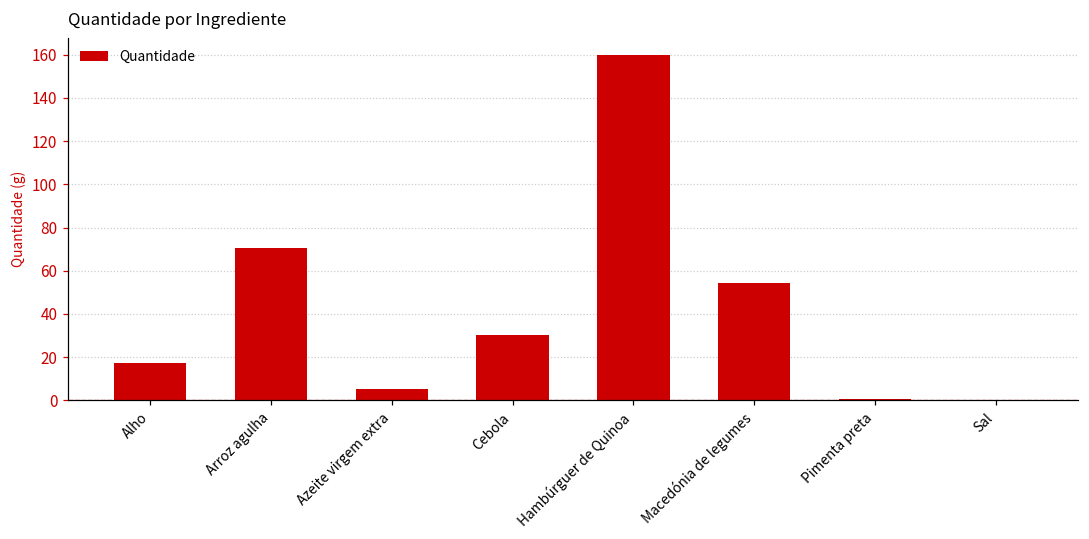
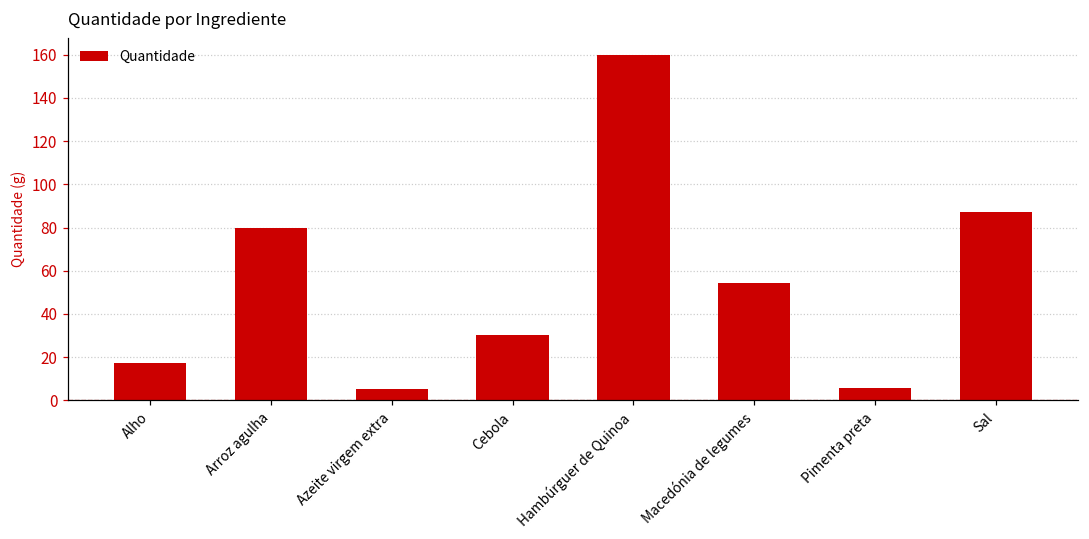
  {
    "Alho": 17,
-   "Arroz agulha": 71,
+   "Arroz agulha": 80,
    "Azeite virgem extra": 5,
    "Cebola": 30,
    "Hambúrguer de Quinoa": 160,
    "Macedónia de legumes": 54,
-   "Pimenta preta": 1,
-   "Sal": 0
+   "Pimenta preta": 6,
+   "Sal": 87
  }
